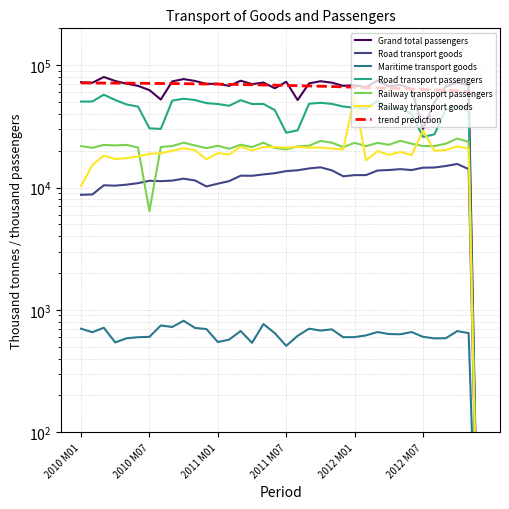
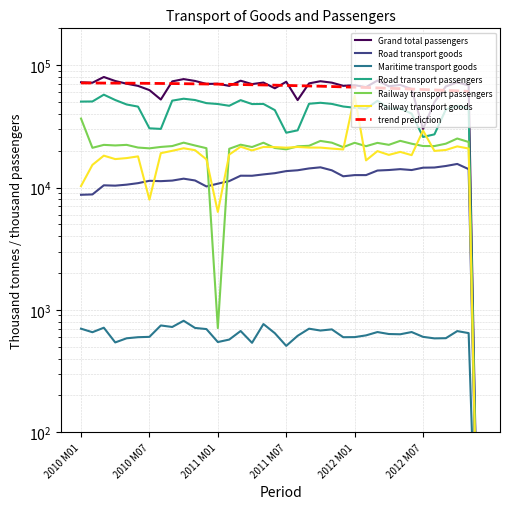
  {
    "Grand total passengers": {
      "2010 M07": 60000,
      "2011 M07": 70000
    },
    "Railway transport passengers": {
-     "2010 M01": 22000,
-     "2010 M07": 6000,
-     "2011 M01": 22000,
+     "2010 M01": 37000,
+     "2010 M07": 21000,
+     "2011 M01": 700,
      "2012 M01": 23000,
      "2012 M07": 22000
    },
    "Railway transport goods": {
      "2010 M01": 10000,
-     "2010 M07": 19000,
-     "2011 M01": 19000
+     "2010 M07": 8000,
+     "2011 M01": 6000
    }
  }
